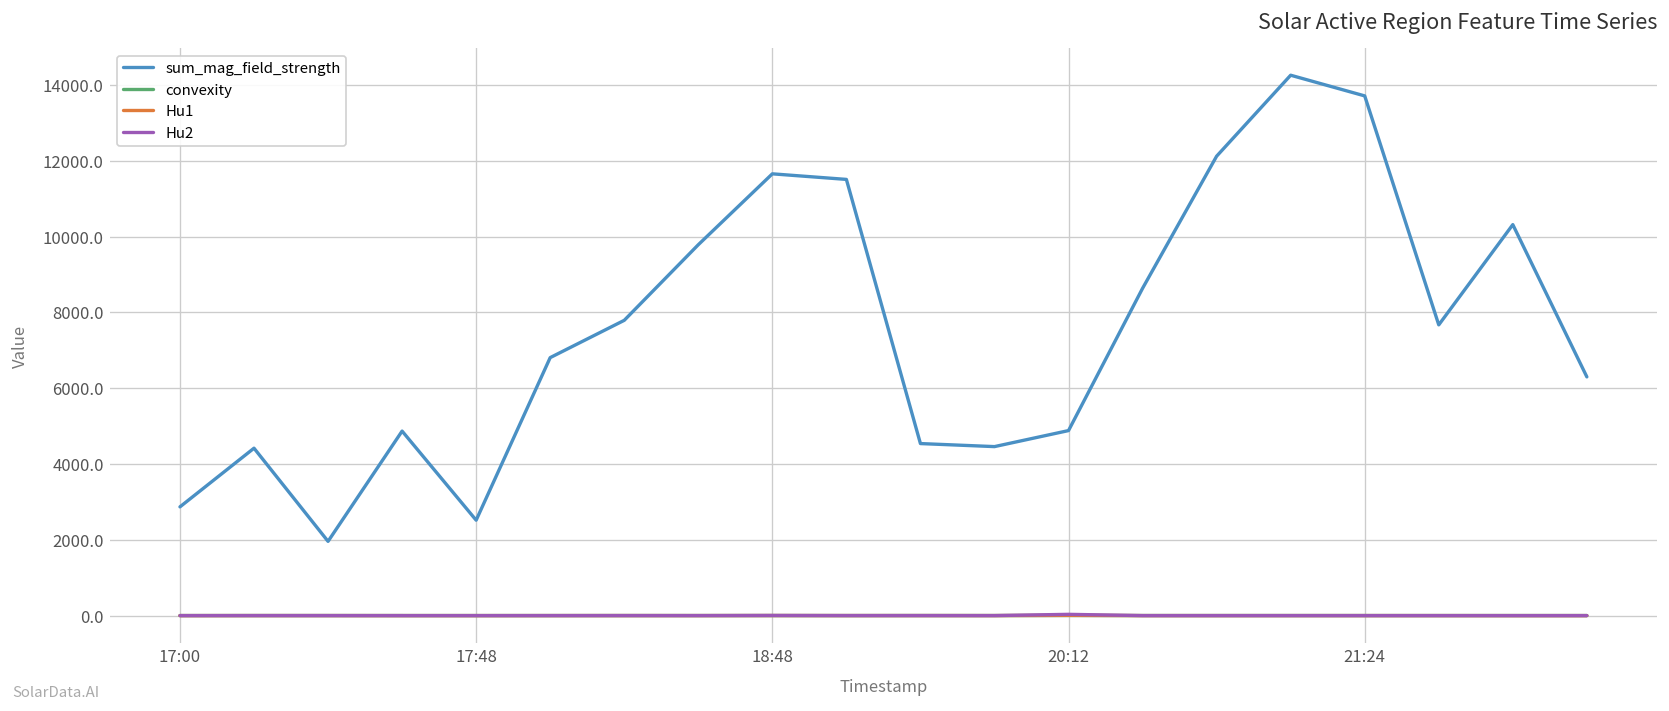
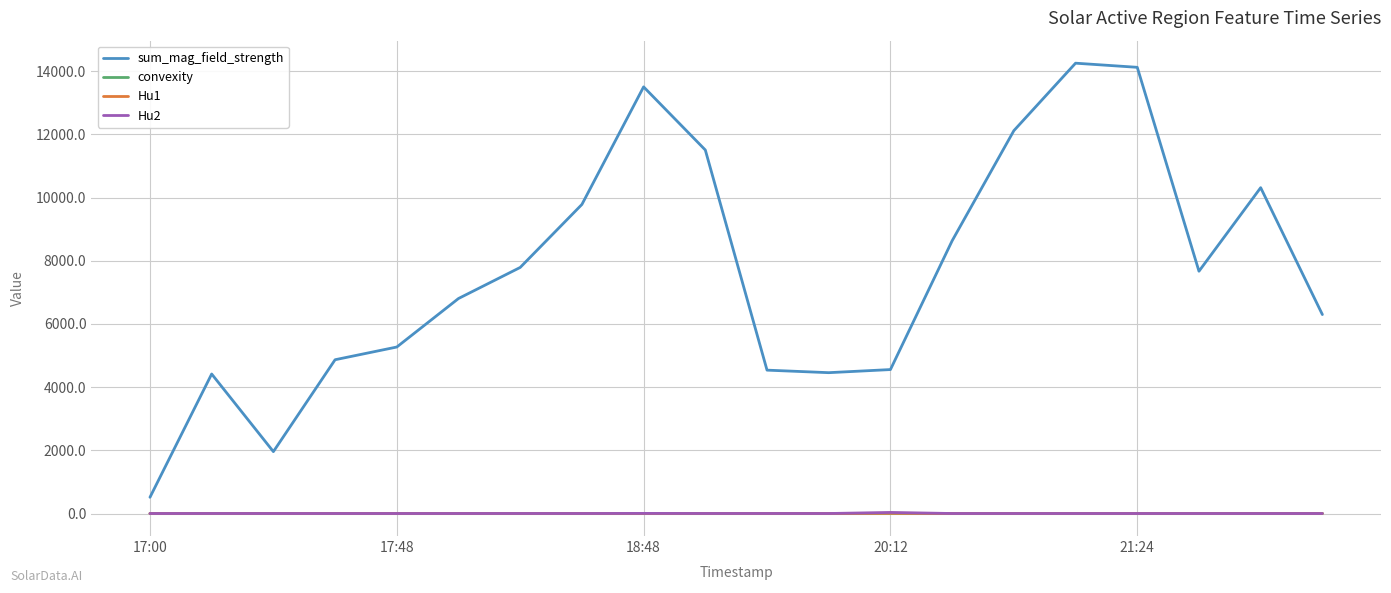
  {
    "sum_mag_field_strength": {
-     "17:00": 2900,
-     "17:48": 2500,
-     "18:48": 11700,
-     "20:12": 4900,
-     "21:24": 13700
+     "17:00": 500,
+     "17:48": 5300,
+     "18:48": 13500,
+     "20:12": 4600,
+     "21:24": 14100
    }
  }
